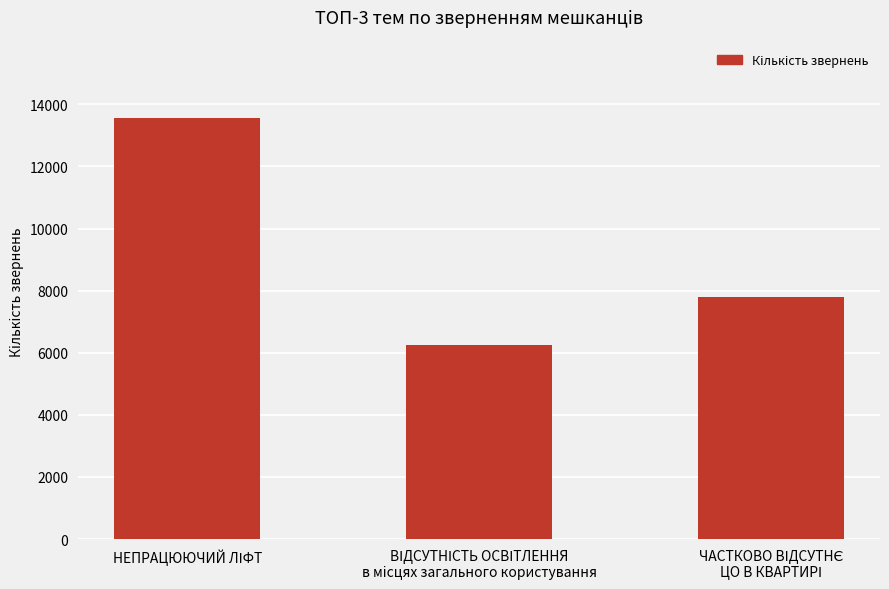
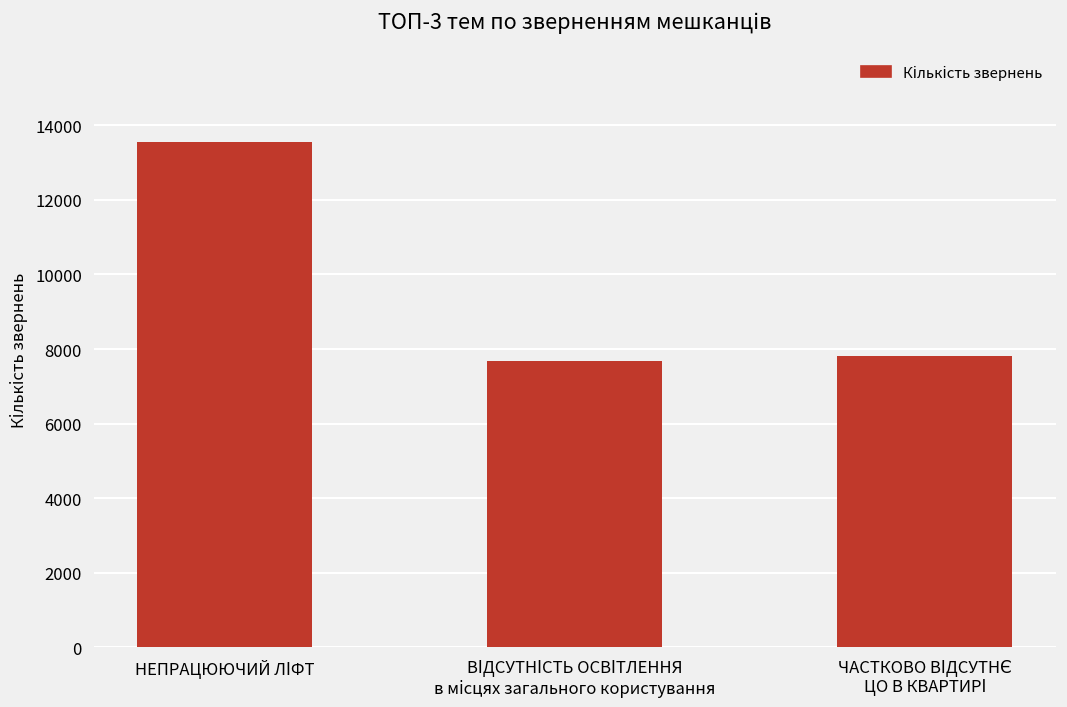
  {
    "НЕПРАЦЮЮЧИЙ ЛІФТ": 13600,
-   "ВІДСУТНІСТЬ ОСВІТЛЕННЯ в місцях загального користування": 6300,
+   "ВІДСУТНІСТЬ ОСВІТЛЕННЯ в місцях загального користування": 7700,
    "ЧАСТКОВО ВІДСУТНЄ ЦО В КВАРТИРІ": 7800
  }
